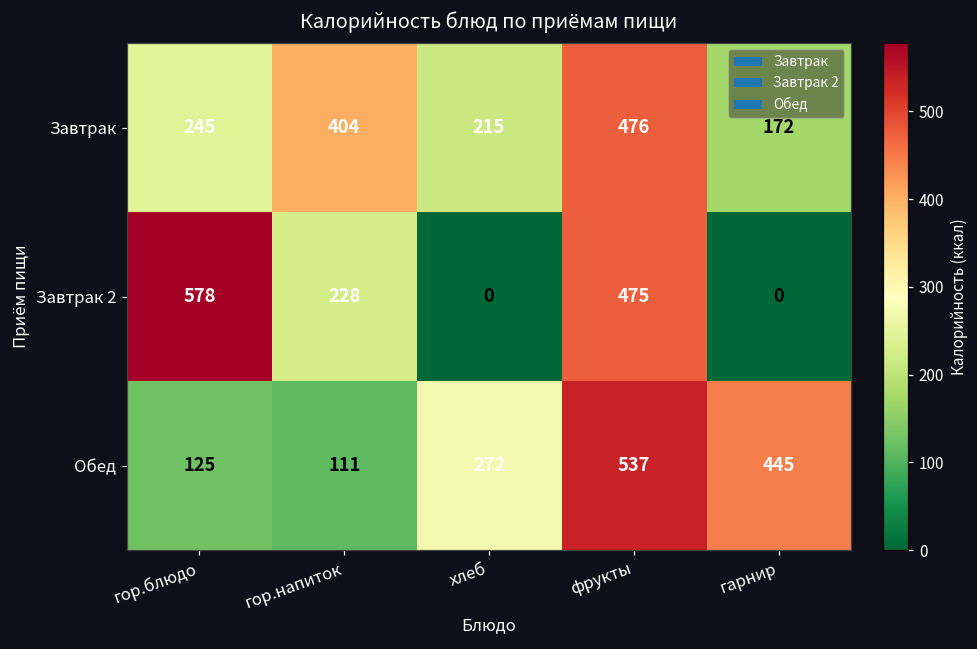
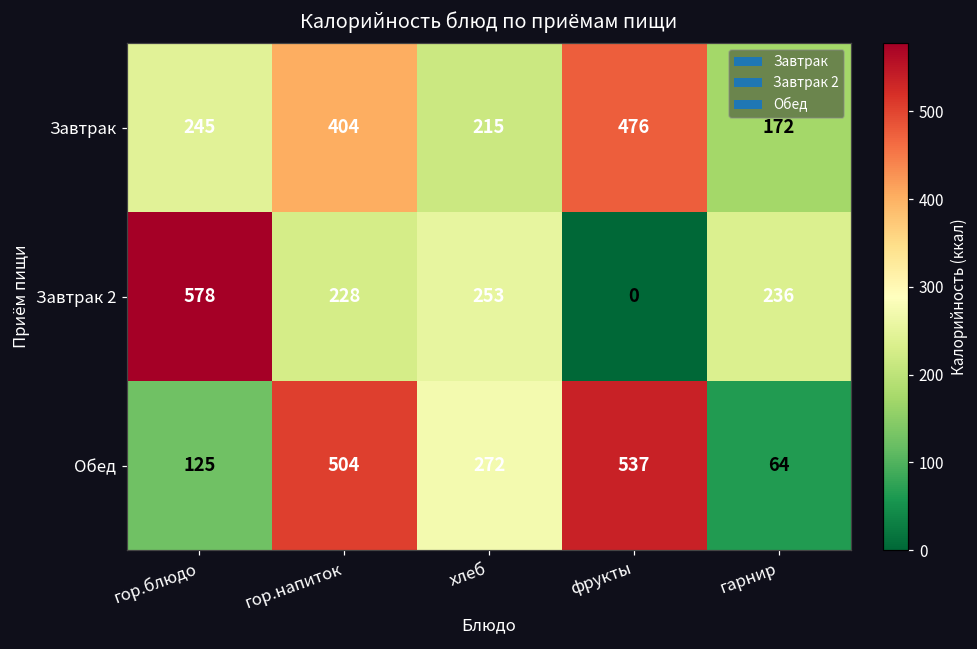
  {
    "Завтрак": {
      "гор.блюдо": 245,
      "гор.напиток": 404,
      "хлеб": 215,
      "фрукты": 476,
      "гарнир": 172
    },
    "Завтрак 2": {
      "гор.блюдо": 578,
      "гор.напиток": 228,
-     "хлеб": 0,
-     "фрукты": 475,
-     "гарнир": 0
+     "хлеб": 253,
+     "фрукты": 0,
+     "гарнир": 236
    },
    "Обед": {
      "гор.блюдо": 125,
-     "гор.напиток": 111,
+     "гор.напиток": 504,
      "хлеб": 272,
      "фрукты": 537,
-     "гарнир": 445
+     "гарнир": 64
    }
  }
